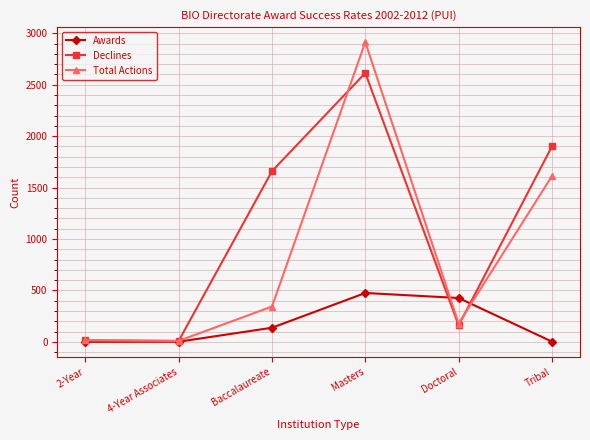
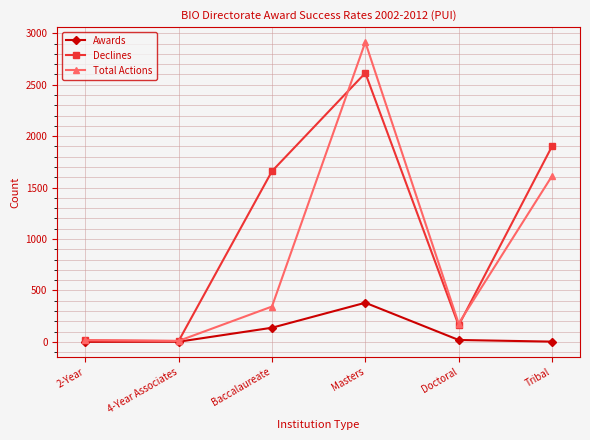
  {
    "Awards": {
      "Baccalaureate": 140,
-     "Masters": 480,
-     "Doctoral": 430,
+     "Masters": 380,
+     "Doctoral": 20,
      "Tribal": 0
    },
    "Declines": {
      "Baccalaureate": 1660,
      "Masters": 2610,
      "Tribal": 1900
    },
    "Total Actions": {
      "Baccalaureate": 340,
      "Masters": 2910,
      "Tribal": 1610
    }
  }
